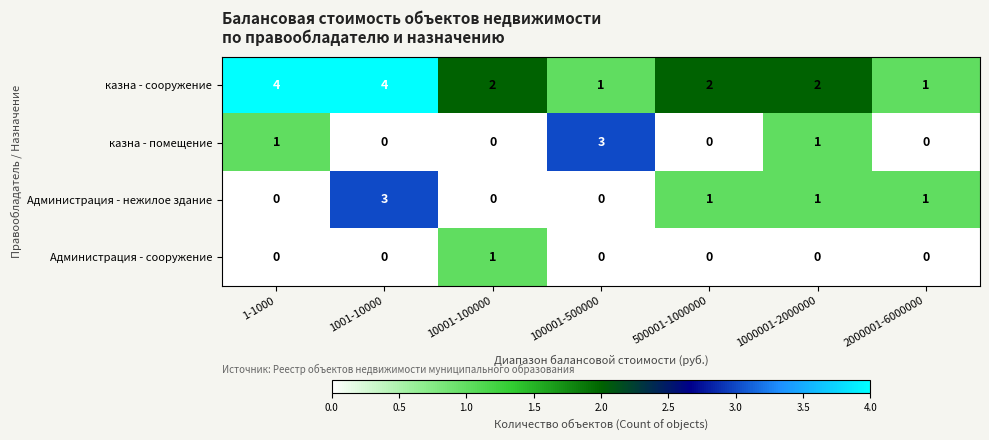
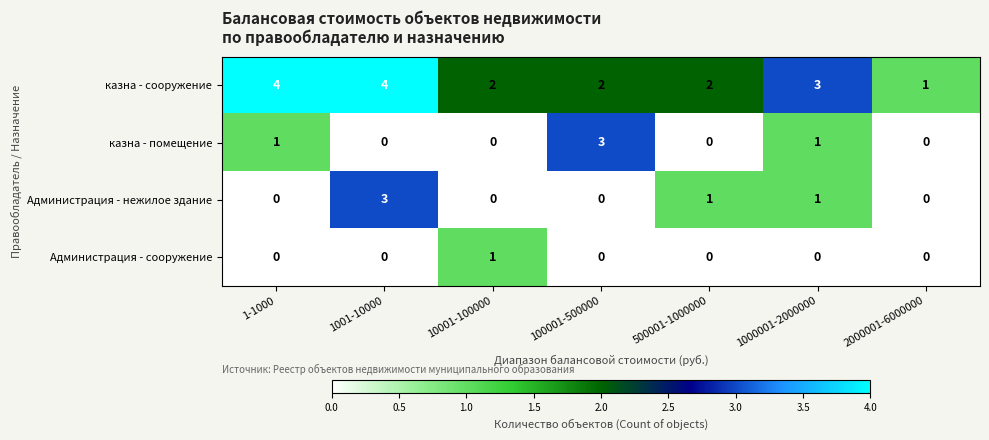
  {
    "казна - сооружение": {
      "1-1000": 4,
      "1001-10000": 4,
      "10001-100000": 2,
-     "100001-500000": 1,
+     "100001-500000": 2,
      "500001-1000000": 2,
-     "1000001-2000000": 2,
+     "1000001-2000000": 3,
      "2000001-6000000": 1
    },
    "казна - помещение": {
      "1-1000": 1,
      "1001-10000": 0,
      "10001-100000": 0,
      "100001-500000": 3,
      "500001-1000000": 0,
      "1000001-2000000": 1,
      "2000001-6000000": 0
    },
    "Администрация - нежилое здание": {
      "1-1000": 0,
      "1001-10000": 3,
      "10001-100000": 0,
      "100001-500000": 0,
      "500001-1000000": 1,
      "1000001-2000000": 1,
-     "2000001-6000000": 1
+     "2000001-6000000": 0
    },
    "Администрация - сооружение": {
      "1-1000": 0,
      "1001-10000": 0,
      "10001-100000": 1,
      "100001-500000": 0,
      "500001-1000000": 0,
      "1000001-2000000": 0,
      "2000001-6000000": 0
    }
  }
